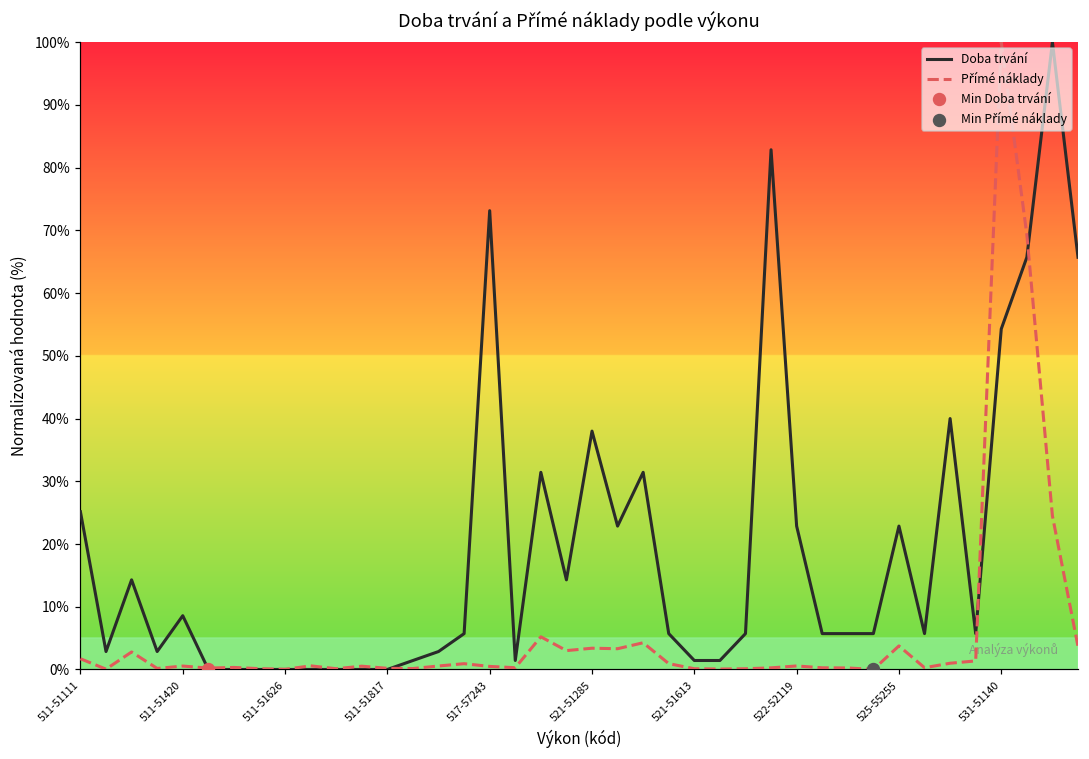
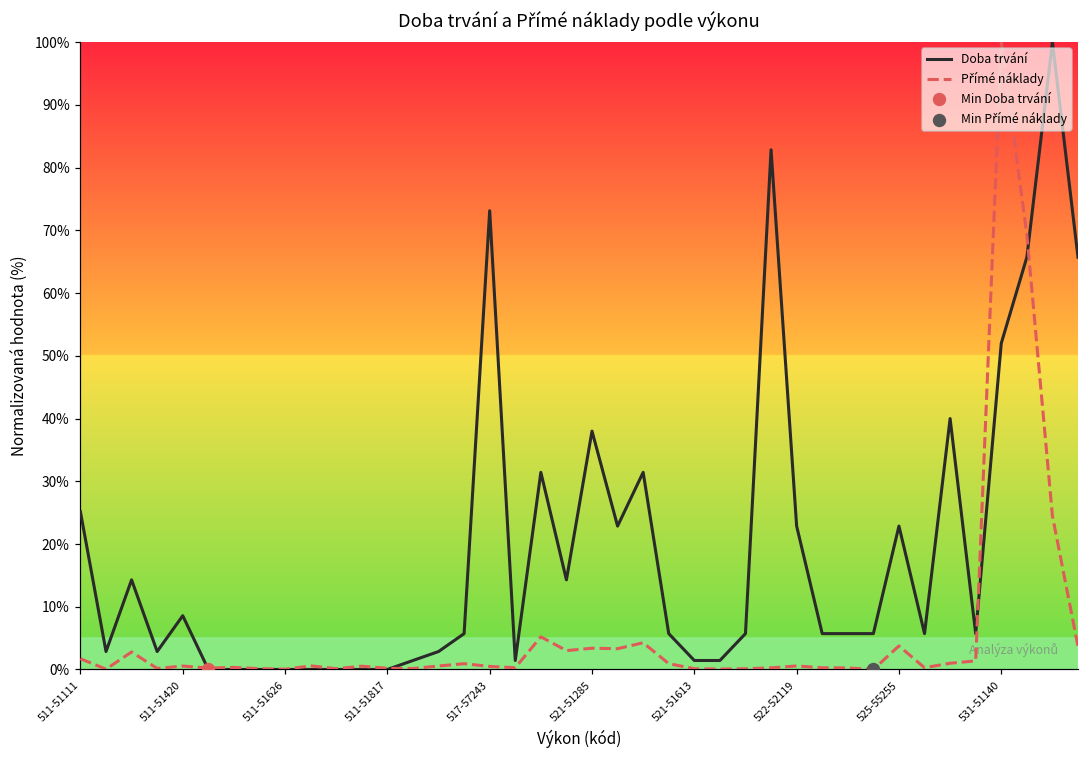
  {
    "Doba trvání": {
      "511-51111": "25%",
      "511-51420": "9%",
      "517-57243": "73%",
      "521-51285": "38%",
      "522-52119": "23%",
      "525-55255": "23%",
-     "531-51140": "54%"
+     "531-51140": "52%"
    }
  }
